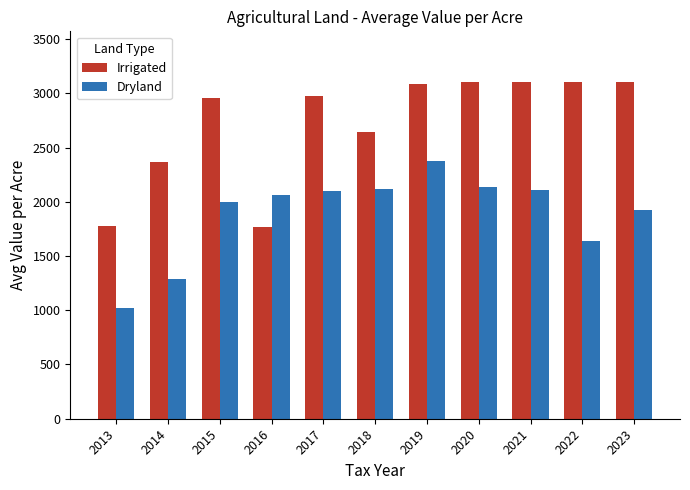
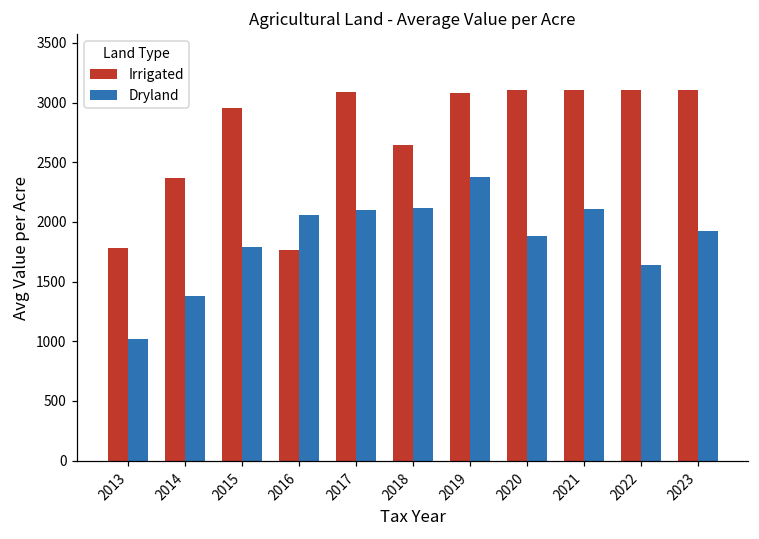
  {
    "Irrigated": {
      "2013": 1780,
      "2014": 2370,
      "2015": 2950,
      "2016": 1770,
-     "2017": 2980,
+     "2017": 3090,
      "2018": 2640,
      "2019": 3080,
      "2020": 3100,
      "2021": 3100,
      "2022": 3100,
      "2023": 3110
    },
    "Dryland": {
      "2013": 1020,
-     "2014": 1290,
-     "2015": 1990,
+     "2014": 1380,
+     "2015": 1790,
      "2016": 2060,
      "2017": 2100,
      "2018": 2120,
      "2019": 2380,
-     "2020": 2140,
+     "2020": 1880,
      "2021": 2100,
      "2022": 1640,
      "2023": 1920
    }
  }
